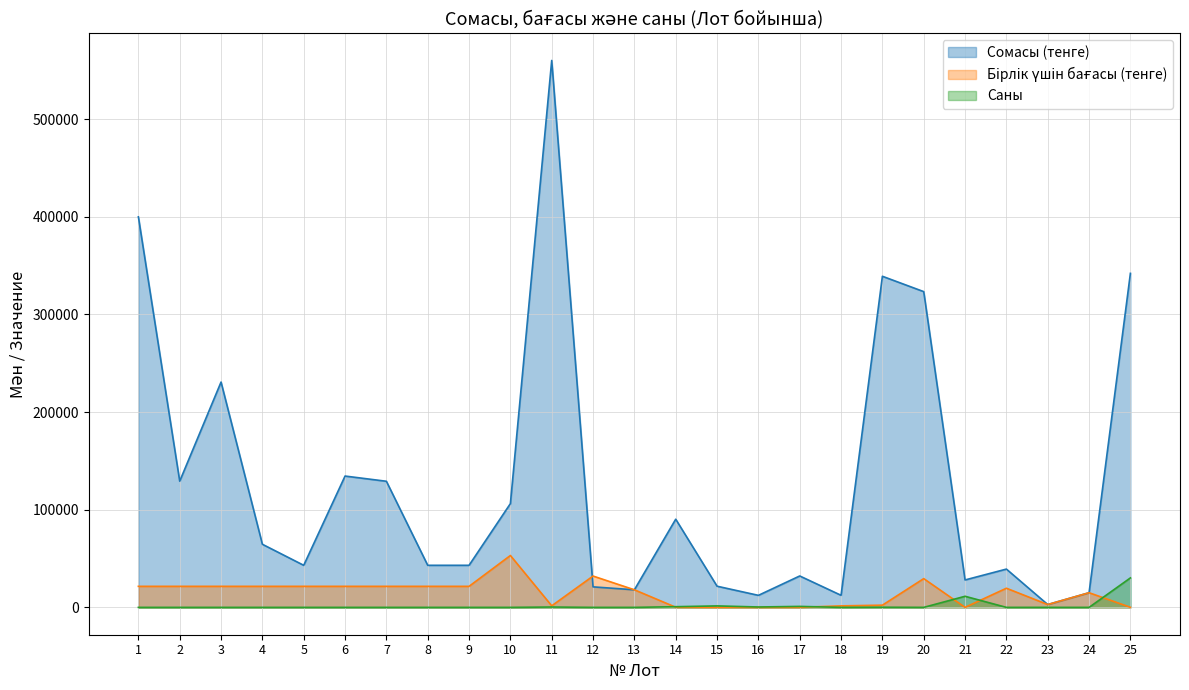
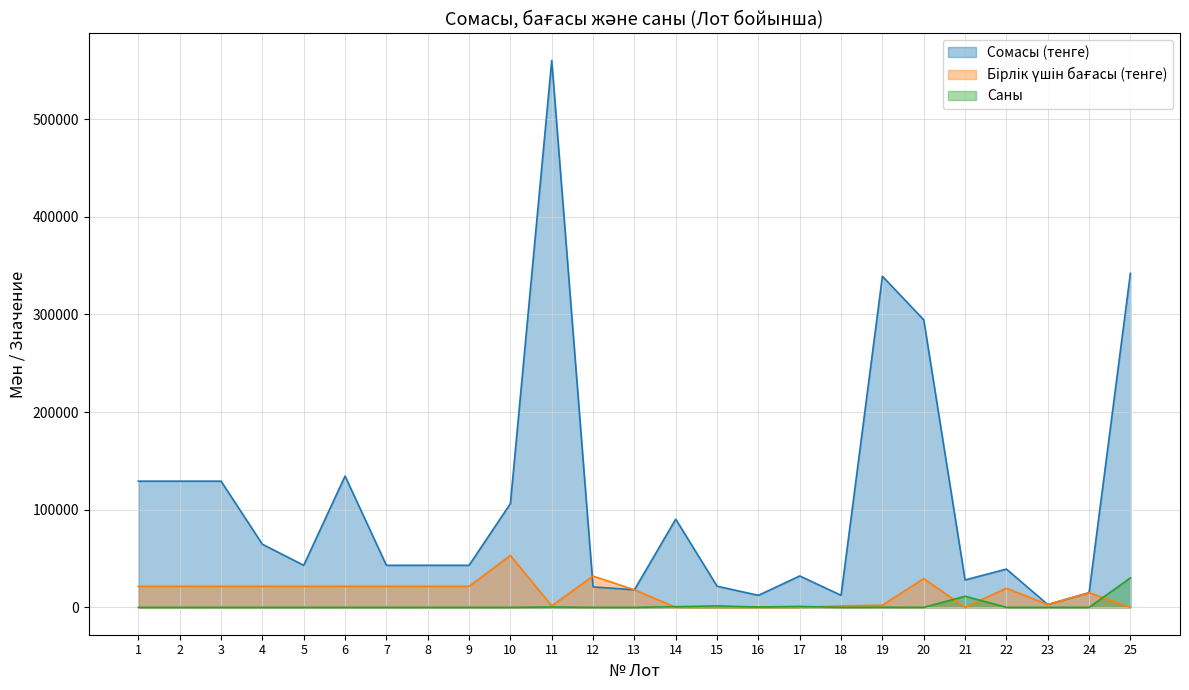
  {
    "Сомасы (тенге)": {
-     "1": 400000,
+     "1": 130000,
      "2": 130000,
-     "3": 230000,
+     "3": 130000,
      "4": 60000,
      "5": 40000,
      "6": 130000,
-     "7": 130000,
+     "7": 40000,
      "8": 40000,
      "9": 40000,
      "10": 110000,
      "11": 560000,
      "12": 20000,
      "14": 90000,
      "15": 20000,
      "16": 10000,
      "17": 30000,
      "18": 10000,
      "19": 340000,
-     "20": 320000,
+     "20": 290000,
      "21": 30000,
      "22": 40000,
      "25": 340000
    },
    "Бірлік үшін бағасы (тенге)": {
      "1": 20000,
      "2": 20000,
      "3": 20000,
      "4": 20000,
      "5": 20000,
      "6": 20000,
      "7": 20000,
      "8": 20000,
      "9": 20000,
      "10": 50000,
      "12": 30000,
      "20": 30000,
      "21": 0,
      "22": 20000,
      "25": 0
    },
    "Саны": {
      "1": 0,
      "2": 0,
      "3": 0,
      "4": 0,
      "5": 0,
      "6": 0,
      "7": 0,
      "8": 0,
      "9": 0,
      "10": 0,
      "12": 0,
      "13": 0,
      "20": 0,
      "21": 10000,
      "22": 0,
      "23": 0,
      "24": 0,
      "25": 30000
    }
  }
